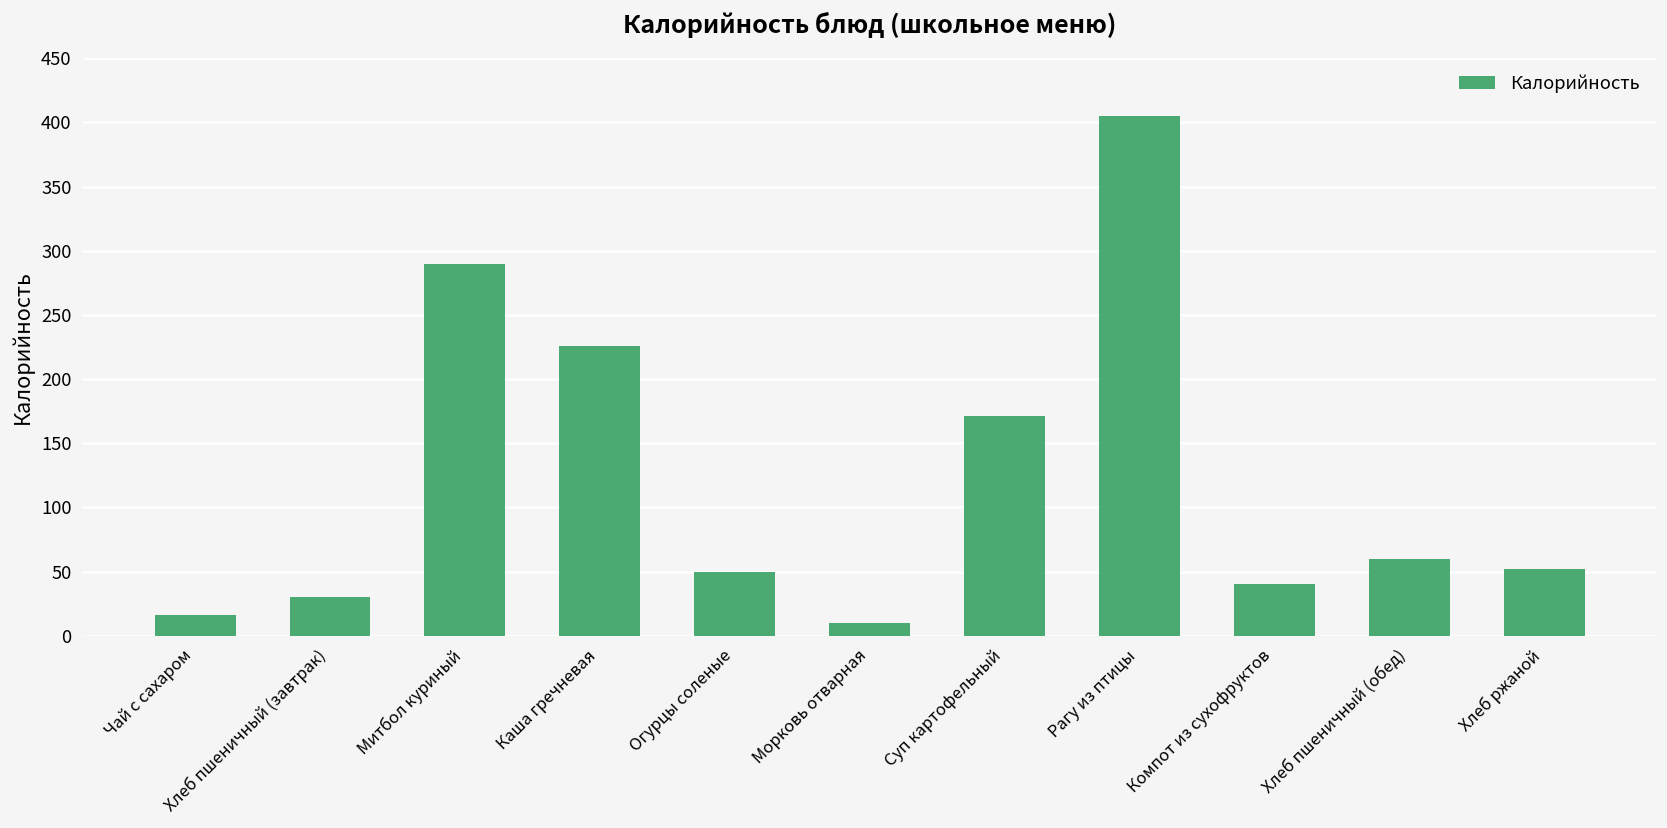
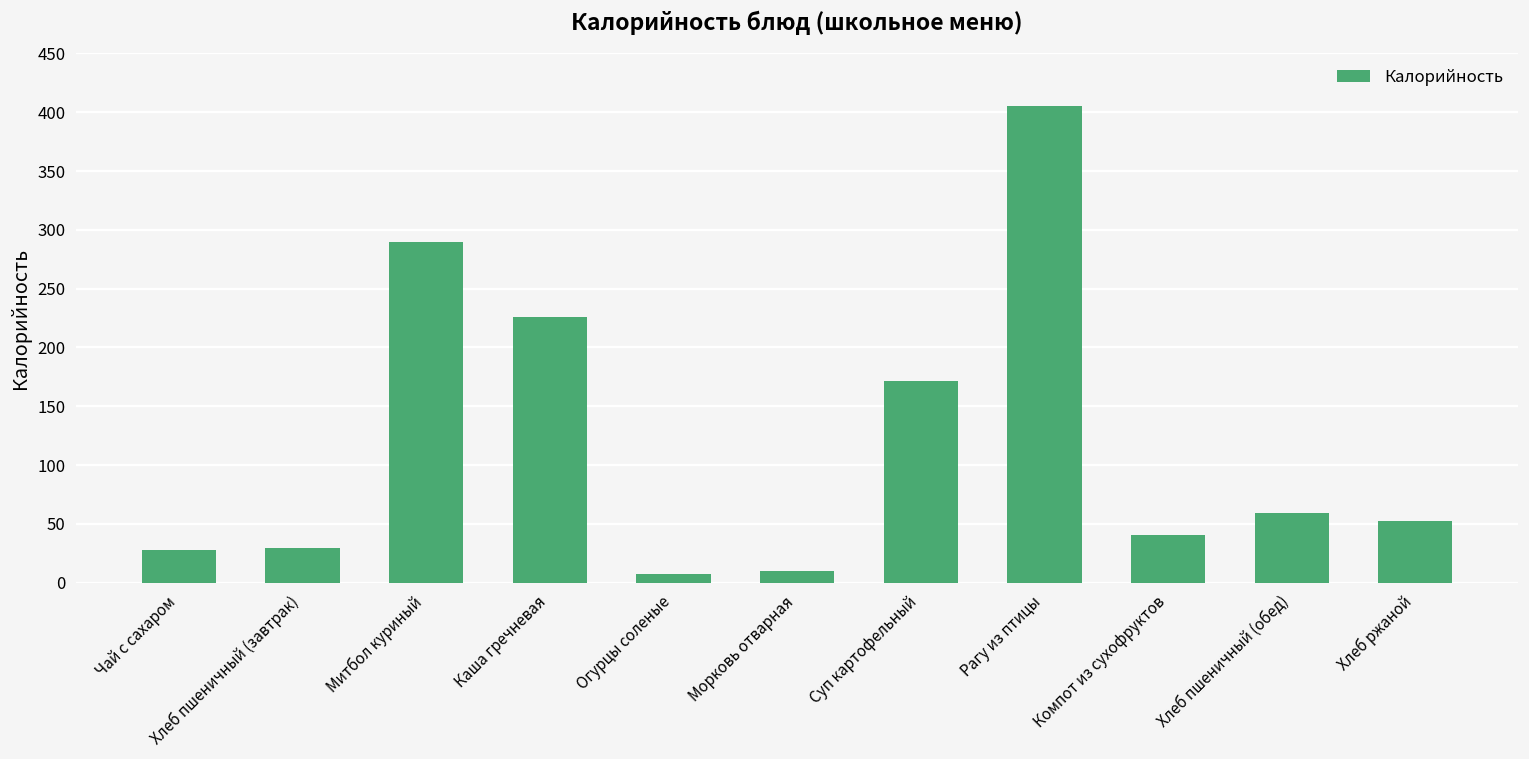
  {
-   "Чай с сахаром": 16,
+   "Чай с сахаром": 28,
    "Хлеб пшеничный (завтрак)": 30,
    "Митбол куриный": 290,
    "Каша гречневая": 226,
-   "Огурцы соленые": 50,
+   "Огурцы соленые": 8,
    "Морковь отварная": 10,
    "Суп картофельный": 172,
    "Рагу из птицы": 405,
    "Компот из сухофруктов": 40,
    "Хлеб пшеничный (обед)": 60,
    "Хлеб ржаной": 52
  }
